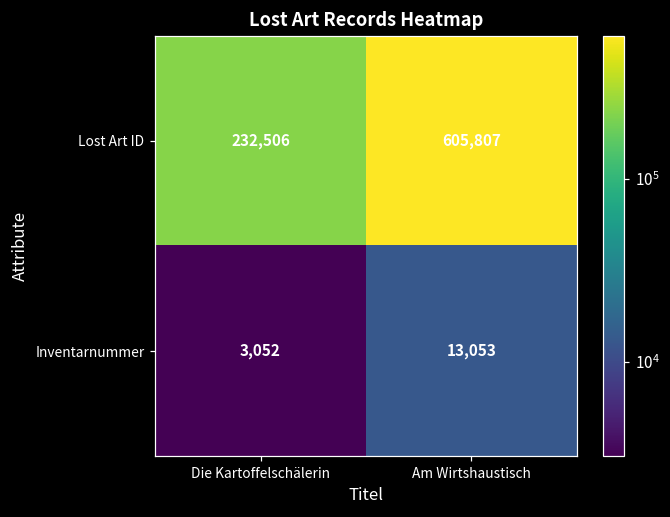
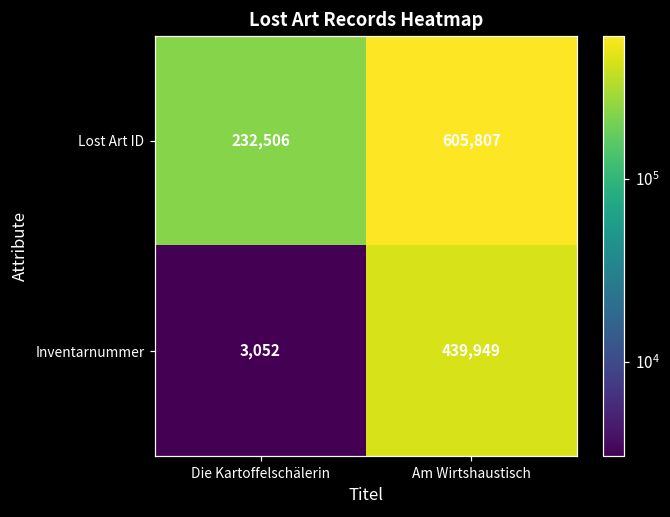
  {
    "Lost Art ID": {
      "Die Kartoffelschälerin": "232,506",
      "Am Wirtshaustisch": "605,807"
    },
    "Inventarnummer": {
      "Die Kartoffelschälerin": "3,052",
-     "Am Wirtshaustisch": "13,053"
+     "Am Wirtshaustisch": "439,949"
    }
  }
